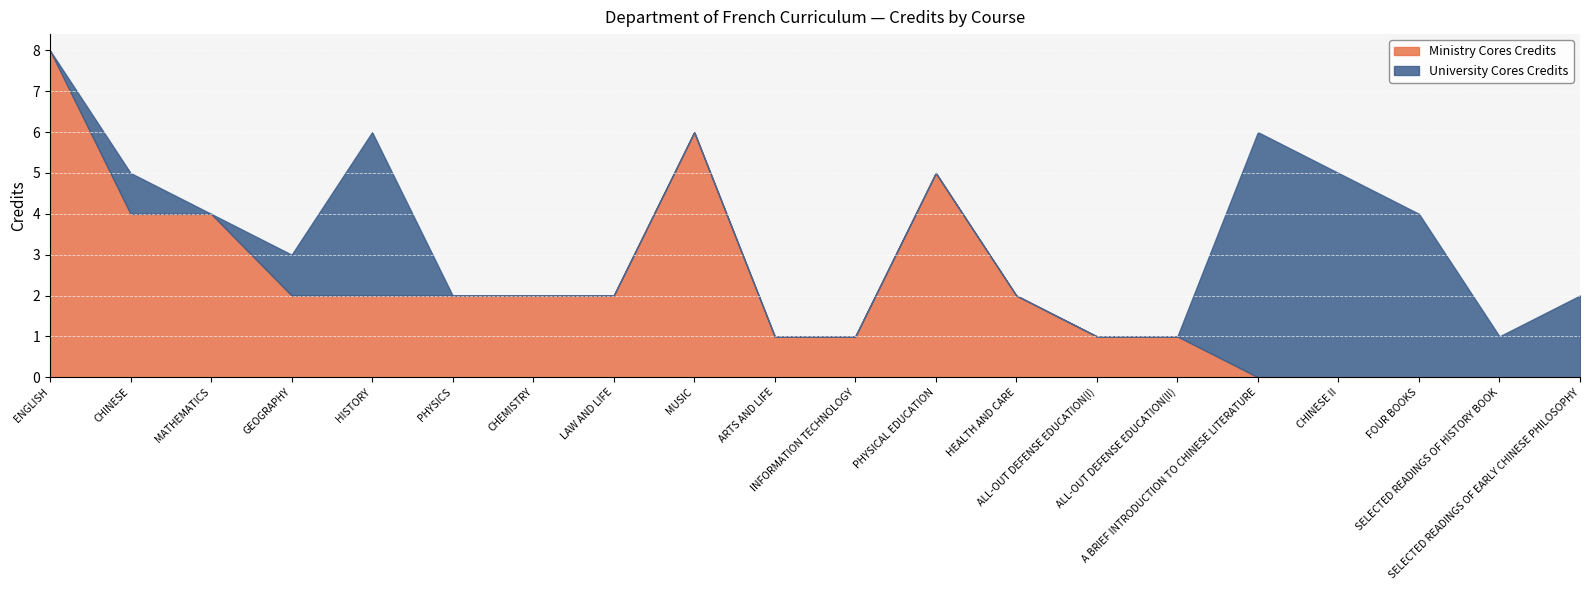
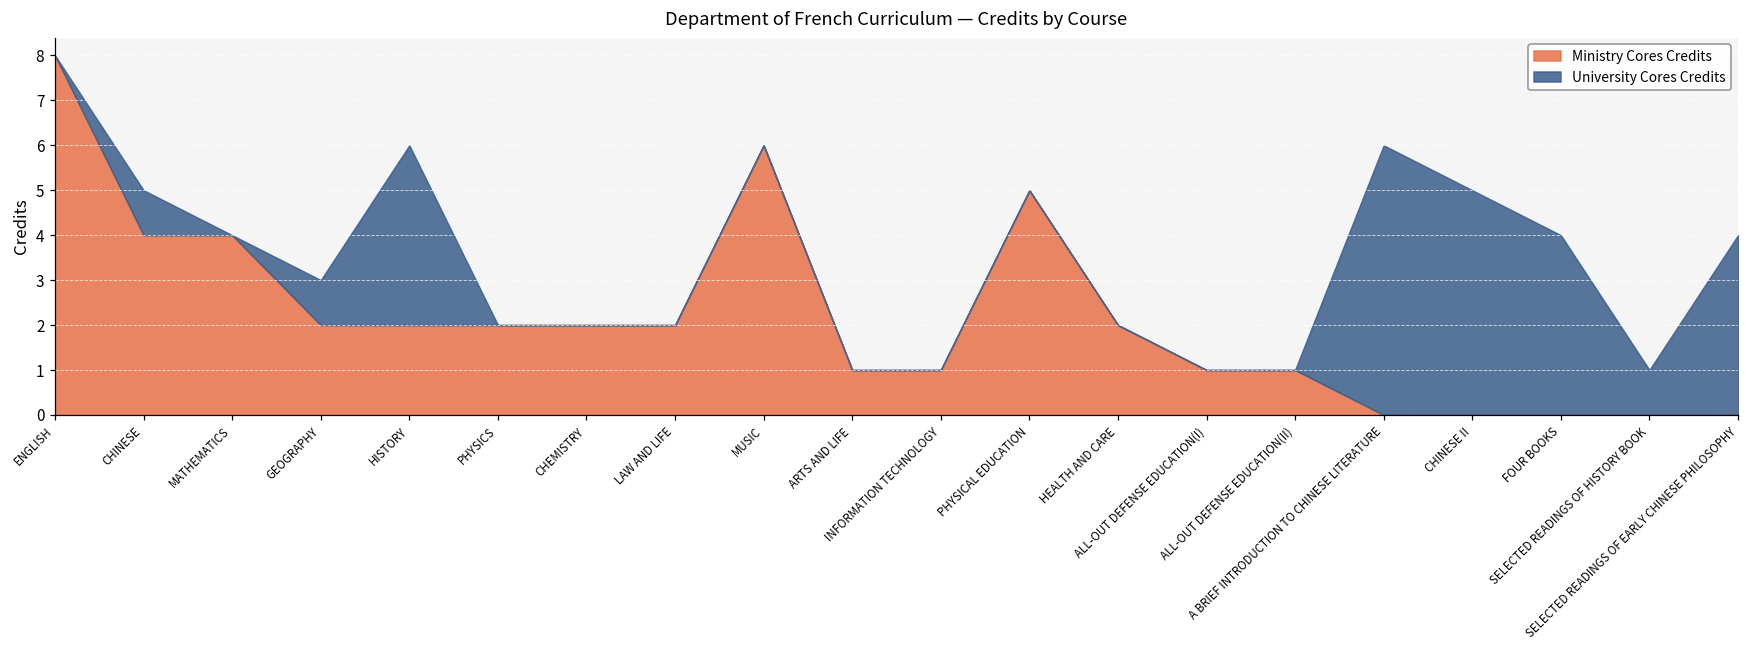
  {
    "Ministry Cores Credits": {
      "CHINESE": 4,
      "GEOGRAPHY": 2,
      "HISTORY": 2,
      "A BRIEF INTRODUCTION TO CHINESE LITERATURE": 0,
      "CHINESE II": 0,
      "FOUR BOOKS": 0,
      "SELECTED READINGS OF HISTORY BOOK": 0,
      "SELECTED READINGS OF EARLY CHINESE PHILOSOPHY": 0
    },
    "University Cores Credits": {
      "CHINESE": 1,
      "GEOGRAPHY": 1,
      "HISTORY": 4,
      "A BRIEF INTRODUCTION TO CHINESE LITERATURE": 6,
      "CHINESE II": 5,
      "FOUR BOOKS": 4,
      "SELECTED READINGS OF HISTORY BOOK": 1,
-     "SELECTED READINGS OF EARLY CHINESE PHILOSOPHY": 2
+     "SELECTED READINGS OF EARLY CHINESE PHILOSOPHY": 4
    }
  }
